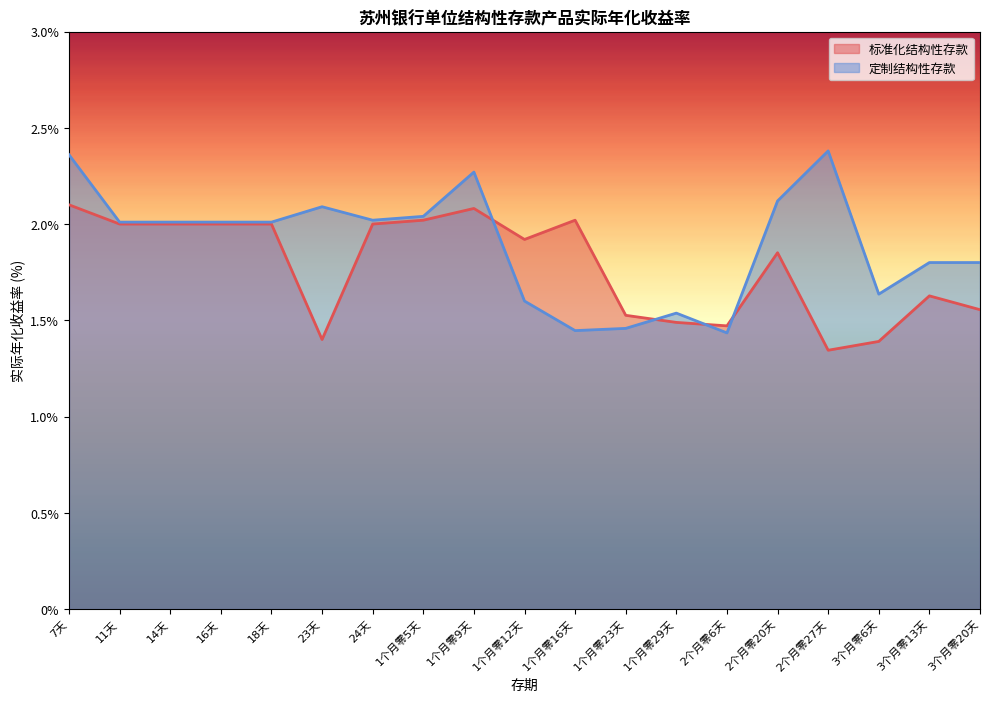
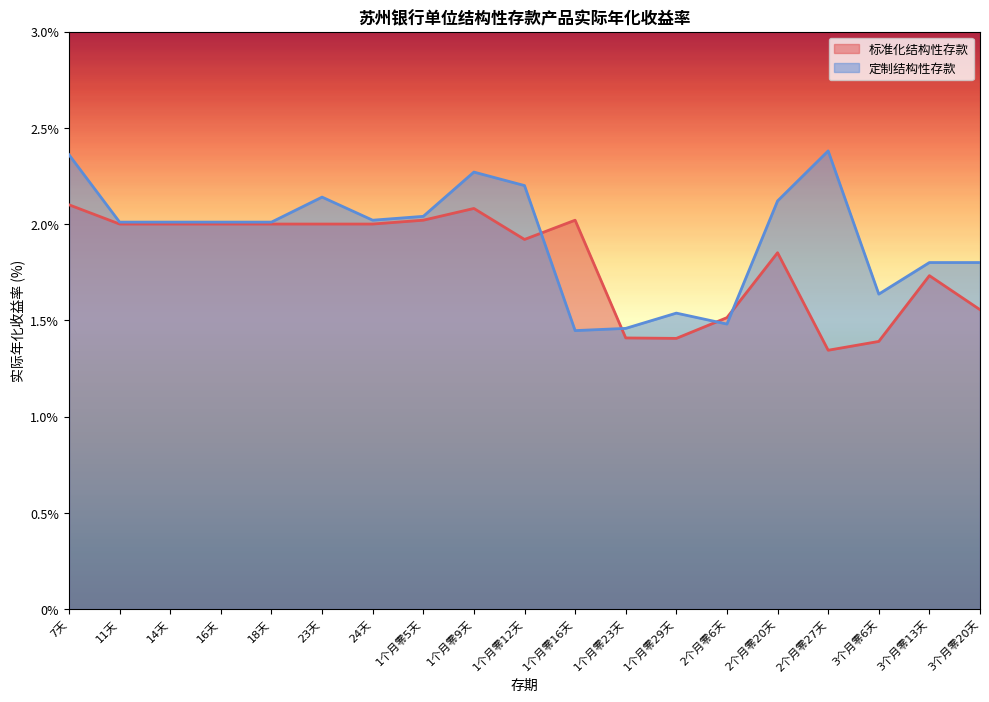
  {
    "标准化结构性存款": {
      "7天": "2.10%",
-     "23天": "1.4%",
+     "23天": "2.0%",
      "24天": "2.00%",
      "1个月零5天": "2.02%",
      "1个月零9天": "2.08%",
      "1个月零12天": "1.92%",
      "1个月零16天": "2.02%",
-     "1个月零23天": "1.53%",
-     "1个月零29天": "1.49%",
-     "2个月零6天": "1.47%",
+     "1个月零23天": "1.41%",
+     "1个月零29天": "1.41%",
+     "2个月零6天": "1.51%",
      "2个月零20天": "1.85%",
      "2个月零27天": "1.34%",
      "3个月零6天": "1.39%",
-     "3个月零13天": "1.63%",
+     "3个月零13天": "1.73%",
      "3个月零20天": "1.56%"
    },
    "定制结构性存款": {
      "7天": "2.36%",
-     "23天": "2.09%",
+     "23天": "2.14%",
      "24天": "2.02%",
      "1个月零5天": "2.04%",
      "1个月零9天": "2.27%",
-     "1个月零12天": "1.6%",
+     "1个月零12天": "2.2%",
      "1个月零16天": "1.45%",
      "1个月零23天": "1.46%",
      "1个月零29天": "1.54%",
-     "2个月零6天": "1.43%",
+     "2个月零6天": "1.48%",
      "2个月零20天": "2.12%",
      "2个月零27天": "2.38%",
      "3个月零6天": "1.64%",
      "3个月零13天": "1.80%",
      "3个月零20天": "1.80%"
    }
  }
